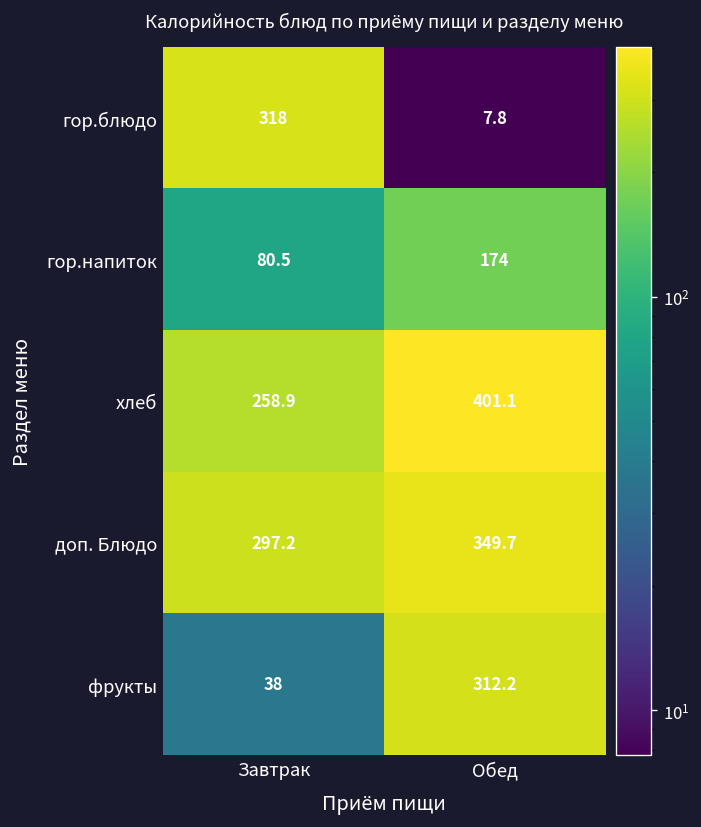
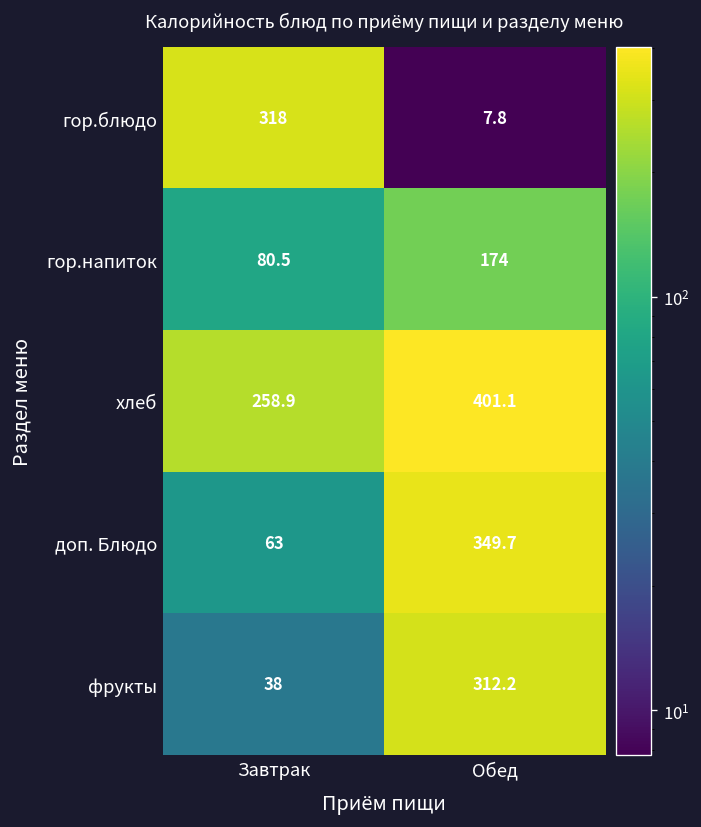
  {
    "гор.блюдо": {
      "Завтрак": 318,
      "Обед": 7.8
    },
    "гор.напиток": {
      "Завтрак": 80.5,
      "Обед": 174
    },
    "хлеб": {
      "Завтрак": 258.9,
      "Обед": 401.1
    },
    "доп. Блюдо": {
-     "Завтрак": 297.2,
+     "Завтрак": 63,
      "Обед": 349.7
    },
    "фрукты": {
      "Завтрак": 38,
      "Обед": 312.2
    }
  }
